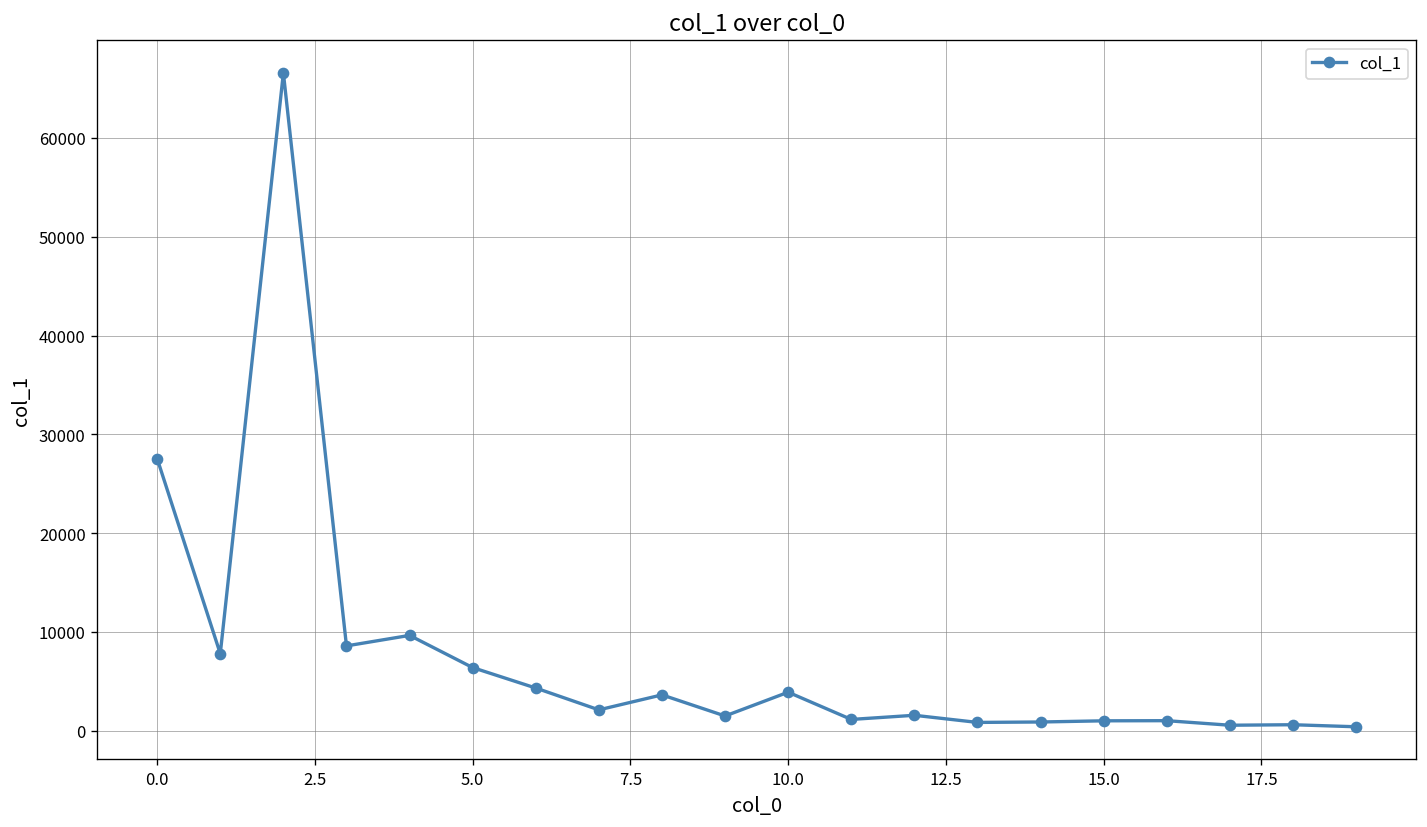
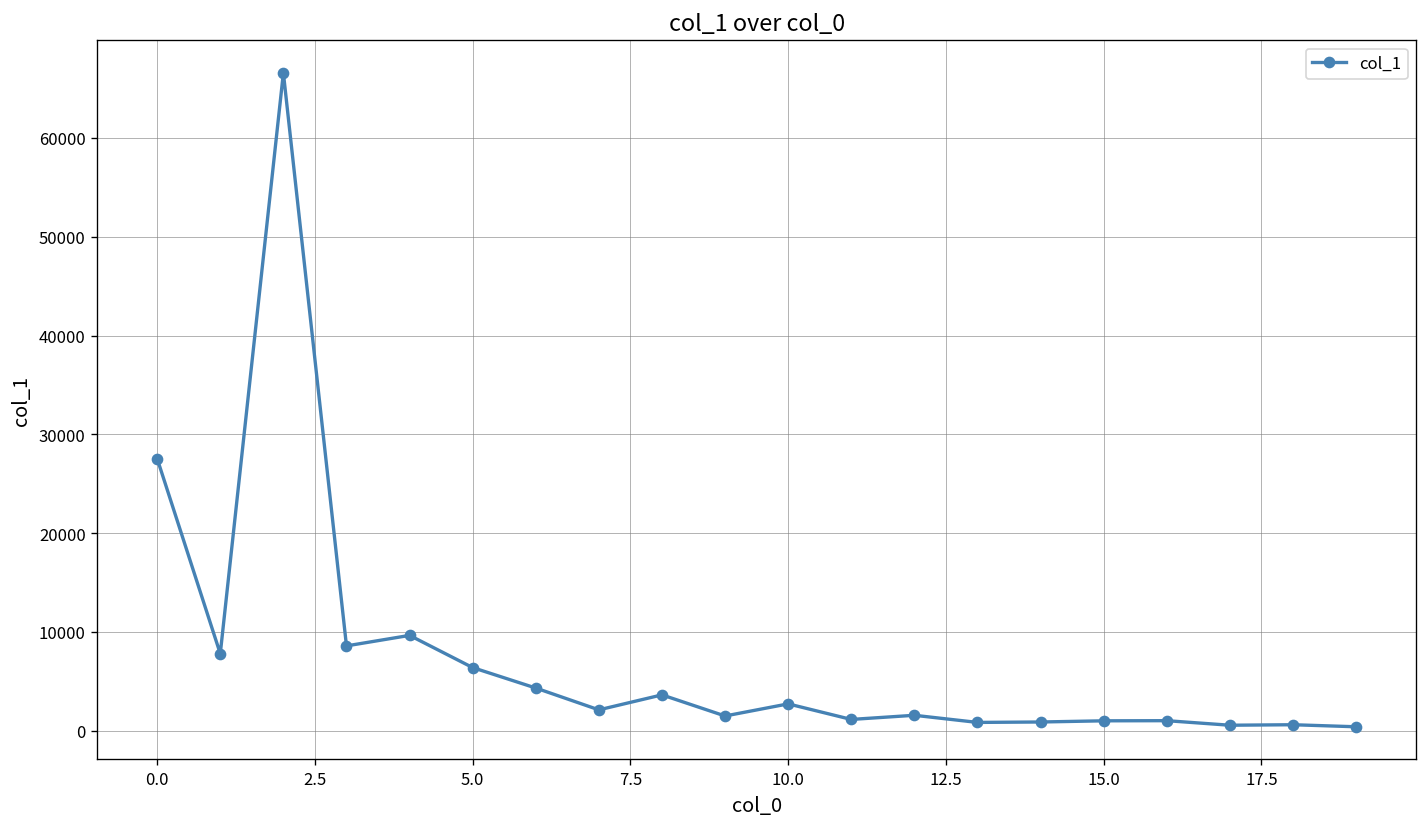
  {
    "0.0": 28000,
    "5.0": 6000,
-   "10.0": 4000,
+   "10.0": 3000,
    "15.0": 1000
  }
